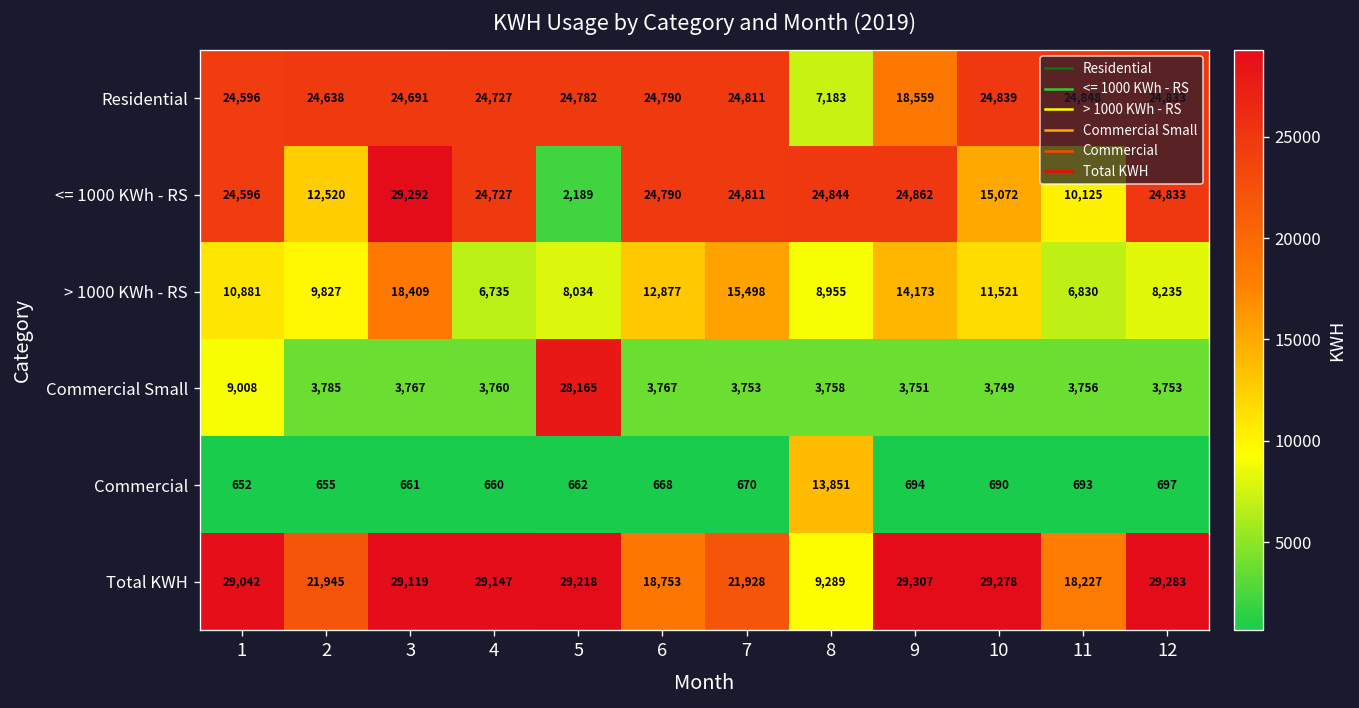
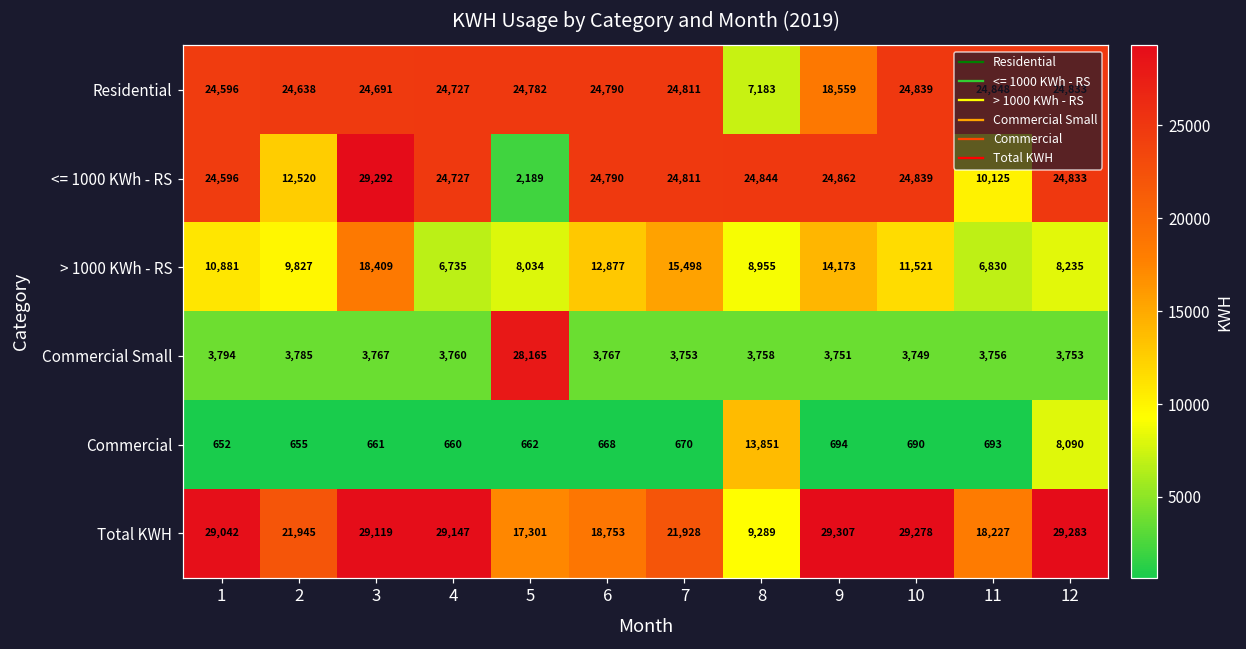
  {
    "Residential": {
      "1": "24,596",
      "2": "24,638",
      "3": "24,691",
      "4": "24,727",
      "5": "24,782",
      "6": "24,790",
      "7": "24,811",
      "8": "7,183",
      "9": "18,559",
      "10": "24,839"
    },
    "<= 1000 KWh - RS": {
      "1": "24,596",
      "2": "12,520",
      "3": "29,292",
      "4": "24,727",
      "5": "2,189",
      "6": "24,790",
      "7": "24,811",
      "8": "24,844",
      "9": "24,862",
-     "10": "15,072",
+     "10": "24,839",
      "11": "10,125",
      "12": "24,833"
    },
    "> 1000 KWh - RS": {
      "1": "10,881",
      "2": "9,827",
      "3": "18,409",
      "4": "6,735",
      "5": "8,034",
      "6": "12,877",
      "7": "15,498",
      "8": "8,955",
      "9": "14,173",
      "10": "11,521",
      "11": "6,830",
      "12": "8,235"
    },
    "Commercial Small": {
-     "1": "9,008",
+     "1": "3,794",
      "2": "3,785",
      "3": "3,767",
      "4": "3,760",
      "5": "28,165",
      "6": "3,767",
      "7": "3,753",
      "8": "3,758",
      "9": "3,751",
      "10": "3,749",
      "11": "3,756",
      "12": "3,753"
    },
    "Commercial": {
      "1": "652",
      "2": "655",
      "3": "661",
      "4": "660",
      "5": "662",
      "6": "668",
      "7": "670",
      "8": "13,851",
      "9": "694",
      "10": "690",
      "11": "693",
-     "12": "697"
+     "12": "8,090"
    },
    "Total KWH": {
      "1": "29,042",
      "2": "21,945",
      "3": "29,119",
      "4": "29,147",
-     "5": "29,218",
+     "5": "17,301",
      "6": "18,753",
      "7": "21,928",
      "8": "9,289",
      "9": "29,307",
      "10": "29,278",
      "11": "18,227",
      "12": "29,283"
    }
  }
